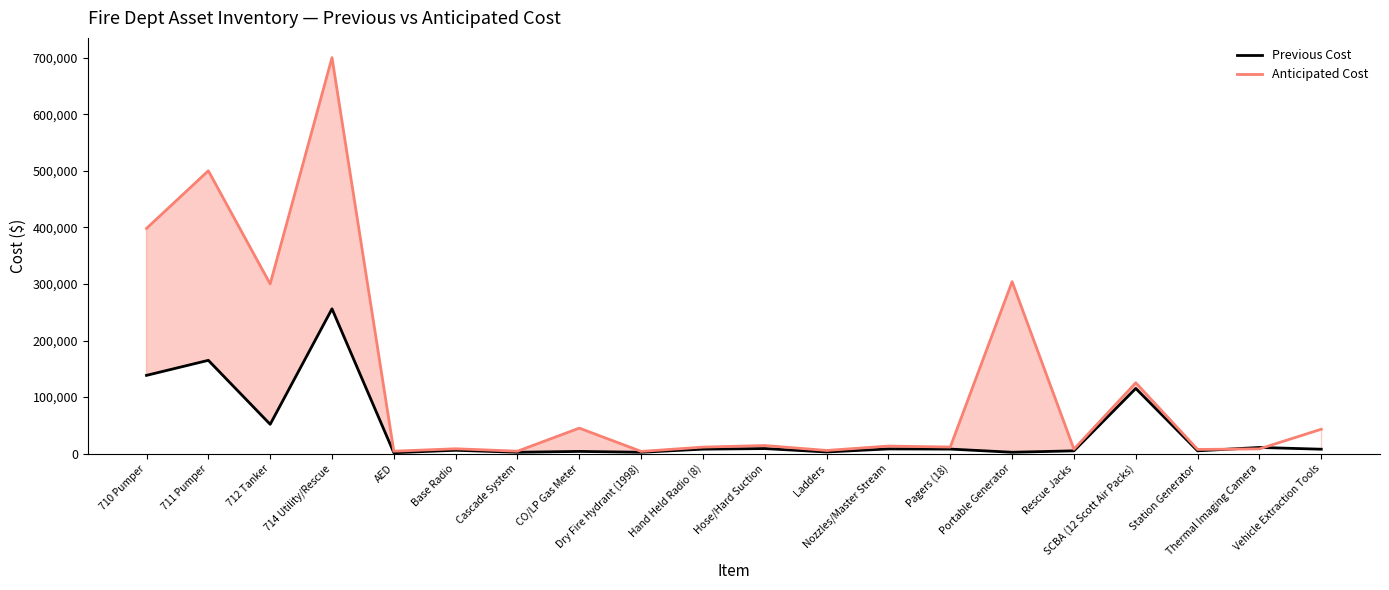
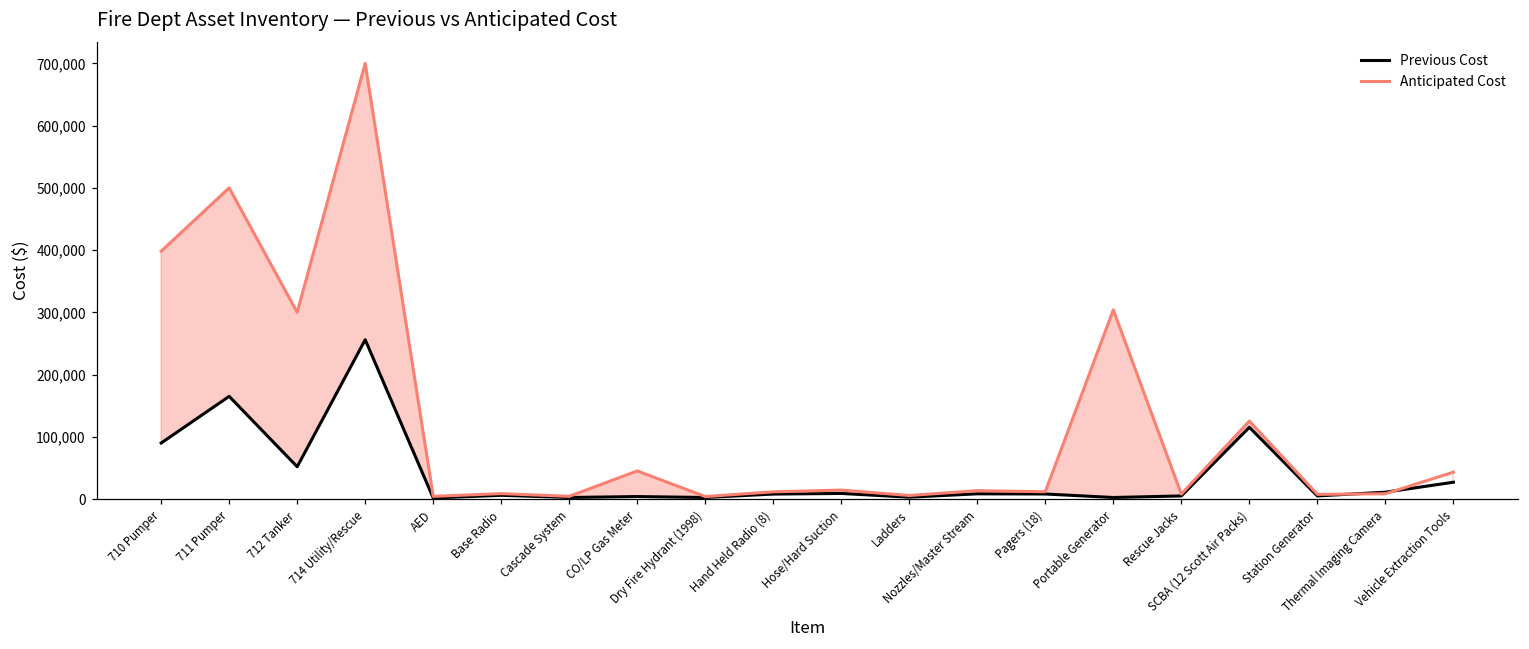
  {
    "Previous Cost": {
-     "710 Pumper": "140,000",
+     "710 Pumper": "90,000",
      "711 Pumper": "170,000",
      "712 Tanker": "50,000",
      "714 Utility/Rescue": "260,000",
      "CO/LP Gas Meter": "0",
      "Hose/Hard Suction": "10,000",
      "Nozzles/Master Stream": "10,000",
      "Portable Generator": "0",
      "SCBA (12 Scott Air Packs)": "120,000",
-     "Vehicle Extraction Tools": "10,000"
+     "Vehicle Extraction Tools": "30,000"
    },
    "Anticipated Cost": {
      "710 Pumper": "400,000",
      "711 Pumper": "500,000",
      "712 Tanker": "300,000",
      "714 Utility/Rescue": "700,000",
      "CO/LP Gas Meter": "50,000",
      "Hose/Hard Suction": "10,000",
      "Nozzles/Master Stream": "10,000",
      "Portable Generator": "300,000",
      "SCBA (12 Scott Air Packs)": "130,000",
      "Vehicle Extraction Tools": "40,000"
    }
  }
